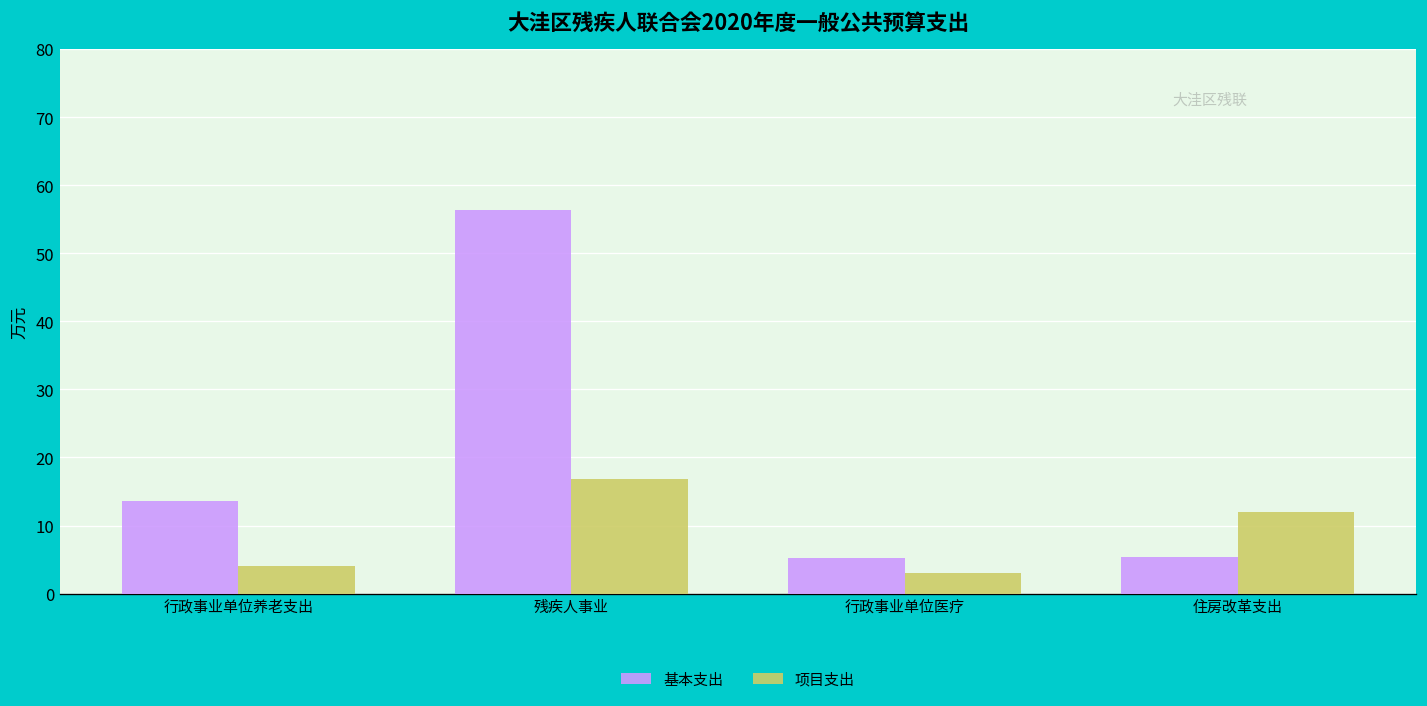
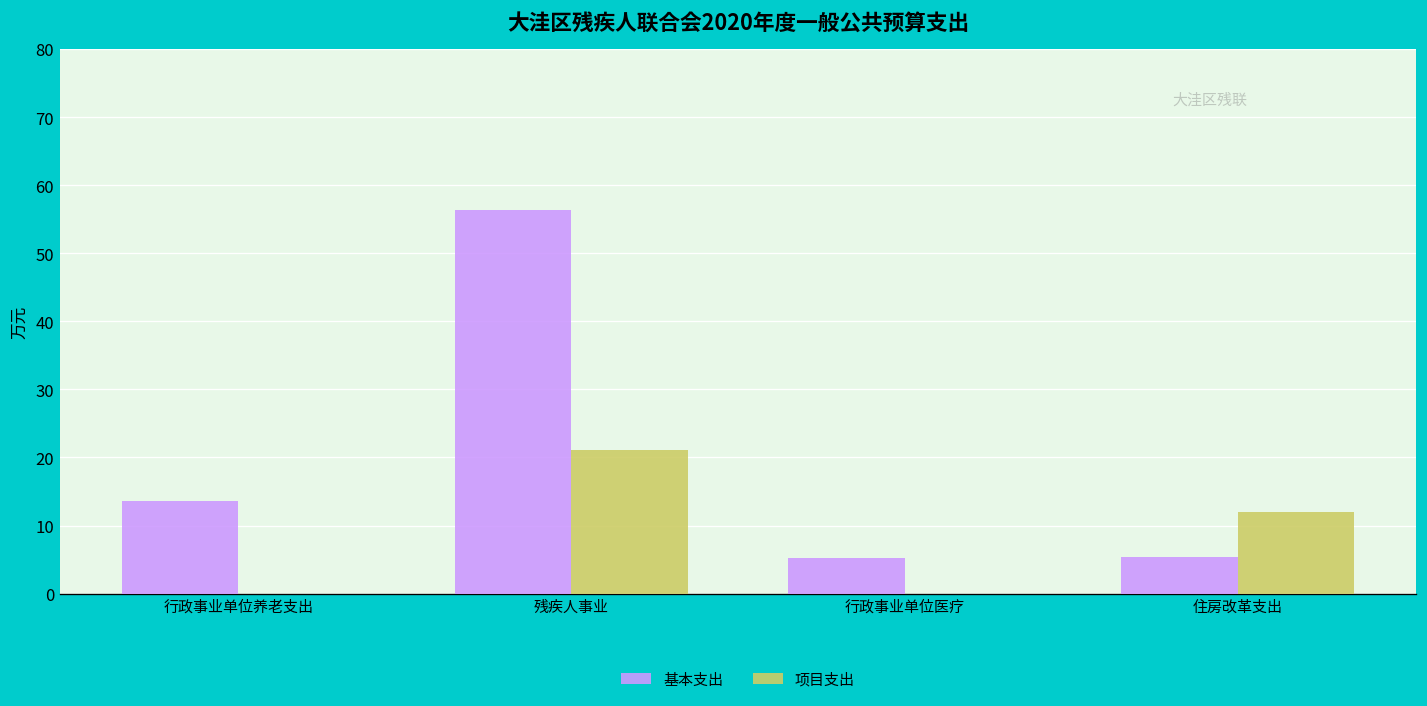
  {
    "基本支出": {
      "行政事业单位养老支出": 14,
      "残疾人事业": 56,
      "行政事业单位医疗": 5,
      "住房改革支出": 5
    },
    "项目支出": {
-     "行政事业单位养老支出": 4,
-     "残疾人事业": 17,
-     "行政事业单位医疗": 3,
+     "行政事业单位养老支出": 0,
+     "残疾人事业": 21,
+     "行政事业单位医疗": 0,
      "住房改革支出": 12
    }
  }
